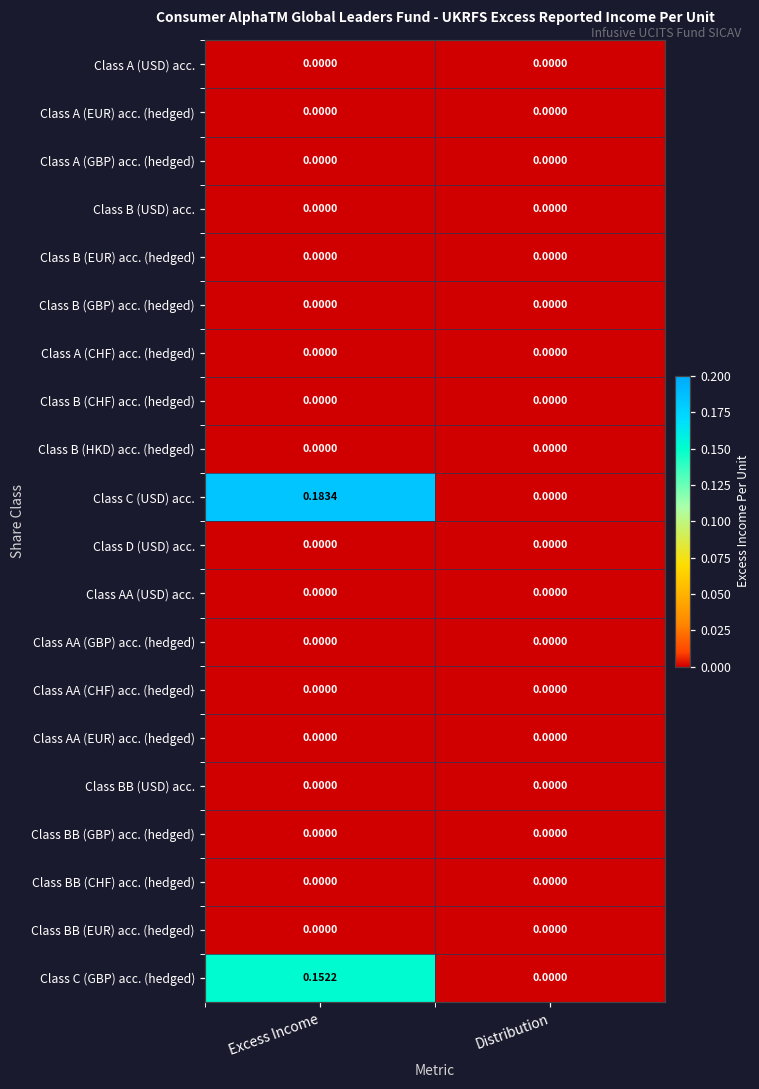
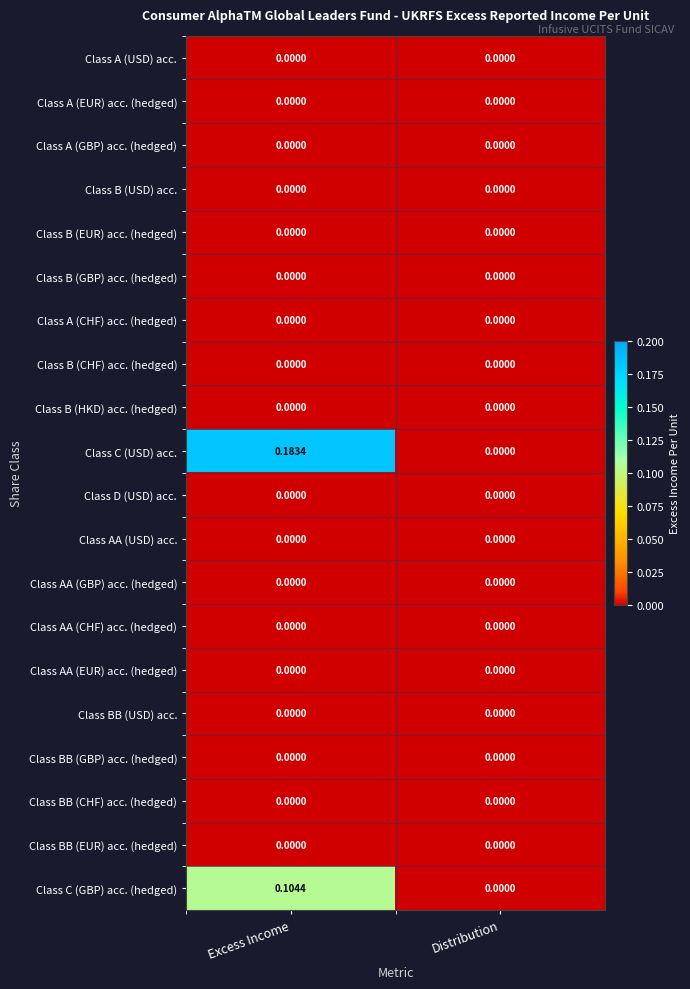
  {
    "Class A (USD) acc.": {
      "Excess Income": 0.0000,
      "Distribution": 0.0000
    },
    "Class A (EUR) acc. (hedged)": {
      "Excess Income": 0.0000,
      "Distribution": 0.0000
    },
    "Class A (GBP) acc. (hedged)": {
      "Excess Income": 0.0000,
      "Distribution": 0.0000
    },
    "Class B (USD) acc.": {
      "Excess Income": 0.0000,
      "Distribution": 0.0000
    },
    "Class B (EUR) acc. (hedged)": {
      "Excess Income": 0.0000,
      "Distribution": 0.0000
    },
    "Class B (GBP) acc. (hedged)": {
      "Excess Income": 0.0000,
      "Distribution": 0.0000
    },
    "Class A (CHF) acc. (hedged)": {
      "Excess Income": 0.0000,
      "Distribution": 0.0000
    },
    "Class B (CHF) acc. (hedged)": {
      "Excess Income": 0.0000,
      "Distribution": 0.0000
    },
    "Class B (HKD) acc. (hedged)": {
      "Excess Income": 0.0000,
      "Distribution": 0.0000
    },
    "Class C (USD) acc.": {
      "Excess Income": 0.1834,
      "Distribution": 0.0000
    },
    "Class D (USD) acc.": {
      "Excess Income": 0.0000,
      "Distribution": 0.0000
    },
    "Class AA (USD) acc.": {
      "Excess Income": 0.0000,
      "Distribution": 0.0000
    },
    "Class AA (GBP) acc. (hedged)": {
      "Excess Income": 0.0000,
      "Distribution": 0.0000
    },
    "Class AA (CHF) acc. (hedged)": {
      "Excess Income": 0.0000,
      "Distribution": 0.0000
    },
    "Class AA (EUR) acc. (hedged)": {
      "Excess Income": 0.0000,
      "Distribution": 0.0000
    },
    "Class BB (USD) acc.": {
      "Excess Income": 0.0000,
      "Distribution": 0.0000
    },
    "Class BB (GBP) acc. (hedged)": {
      "Excess Income": 0.0000,
      "Distribution": 0.0000
    },
    "Class BB (CHF) acc. (hedged)": {
      "Excess Income": 0.0000,
      "Distribution": 0.0000
    },
    "Class BB (EUR) acc. (hedged)": {
      "Excess Income": 0.0000,
      "Distribution": 0.0000
    },
    "Class C (GBP) acc. (hedged)": {
-     "Excess Income": 0.1522,
+     "Excess Income": 0.1044,
      "Distribution": 0.0000
    }
  }
